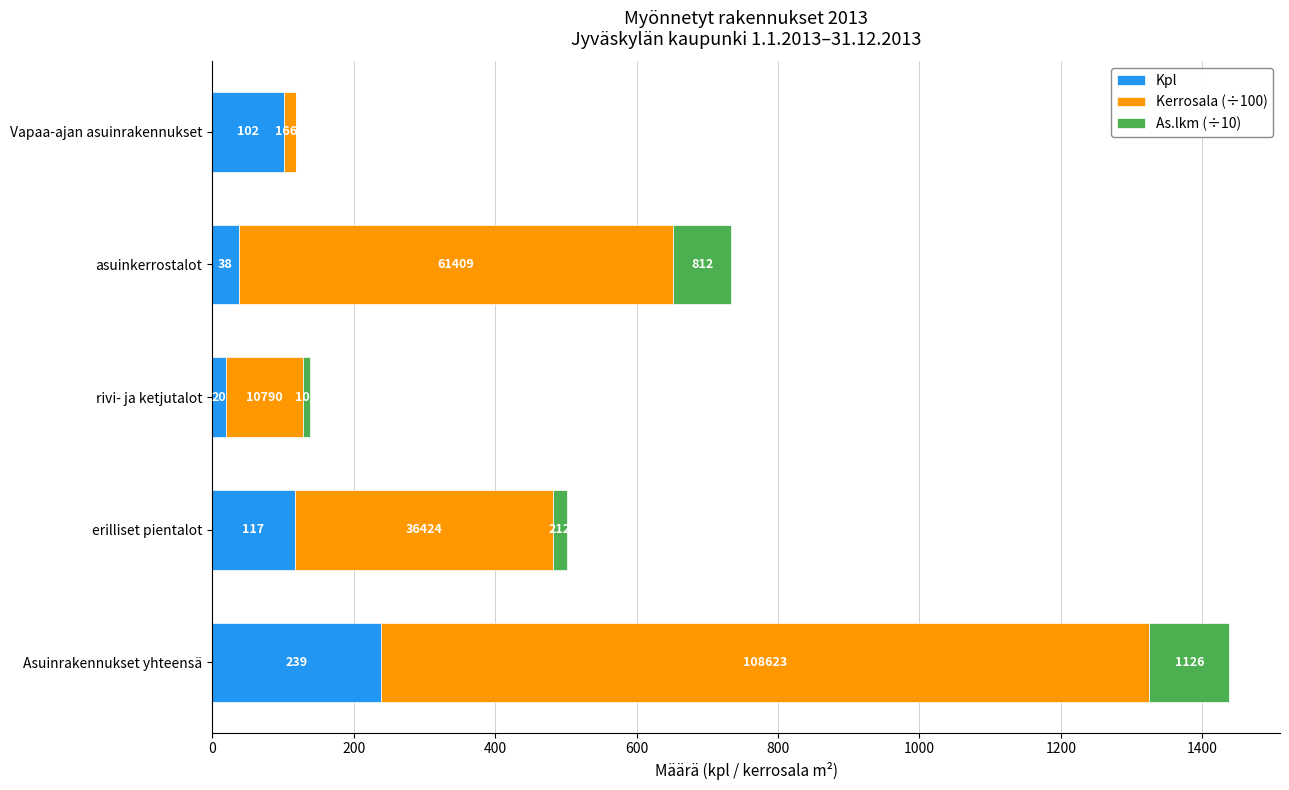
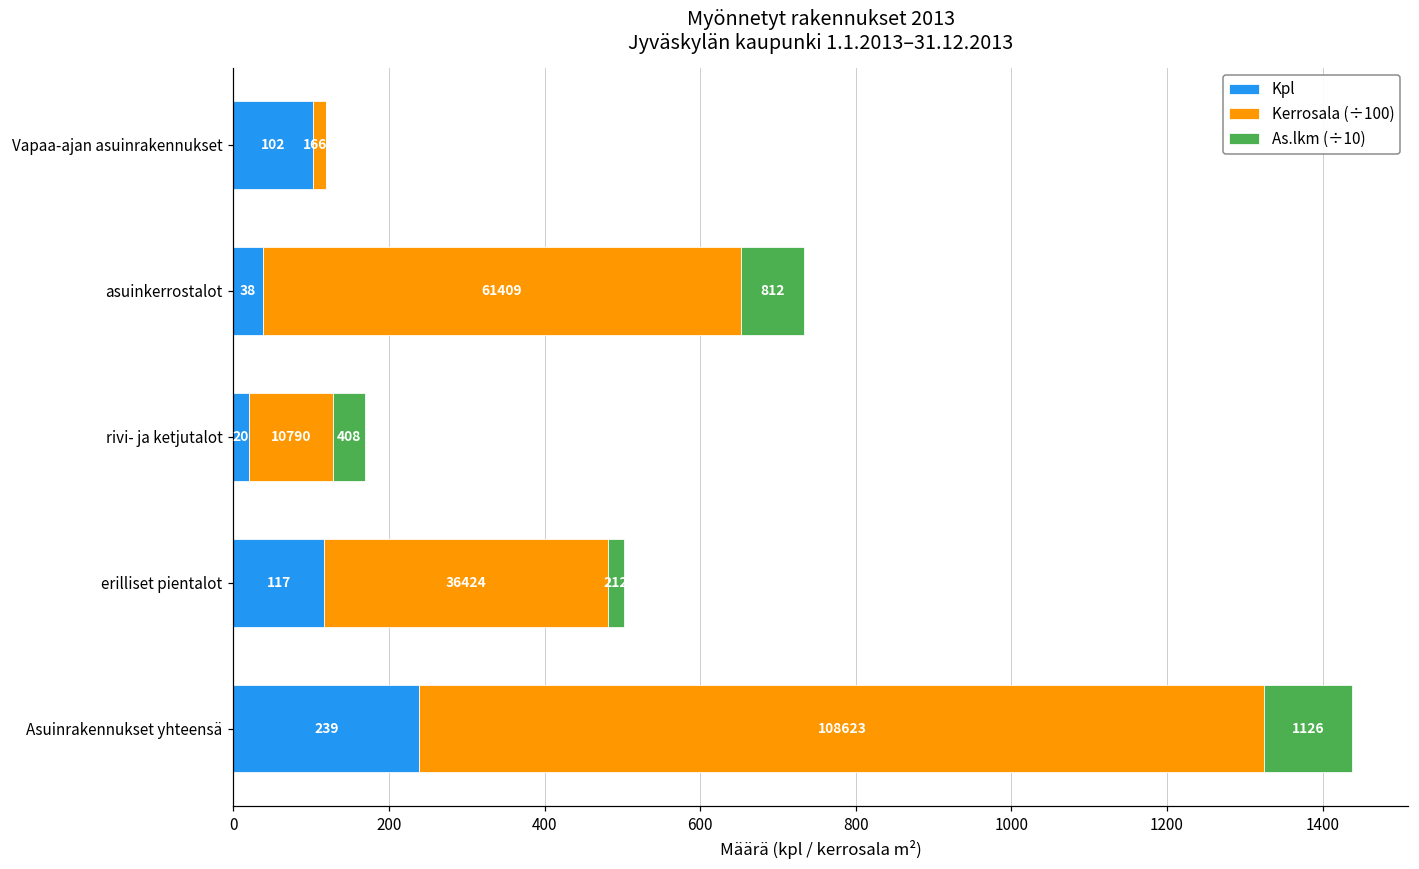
  {
    "Kpl": {
      "Vapaa-ajan asuinrakennukset": 102,
      "asuinkerrostalot": 38,
      "rivi- ja ketjutalot": 20,
      "erilliset pientalot": 117,
      "Asuinrakennukset yhteensä": 239
    },
    "As.lkm (÷10)": {
-     "rivi- ja ketjutalot": 102
+     "rivi- ja ketjutalot": 408
    }
  }
